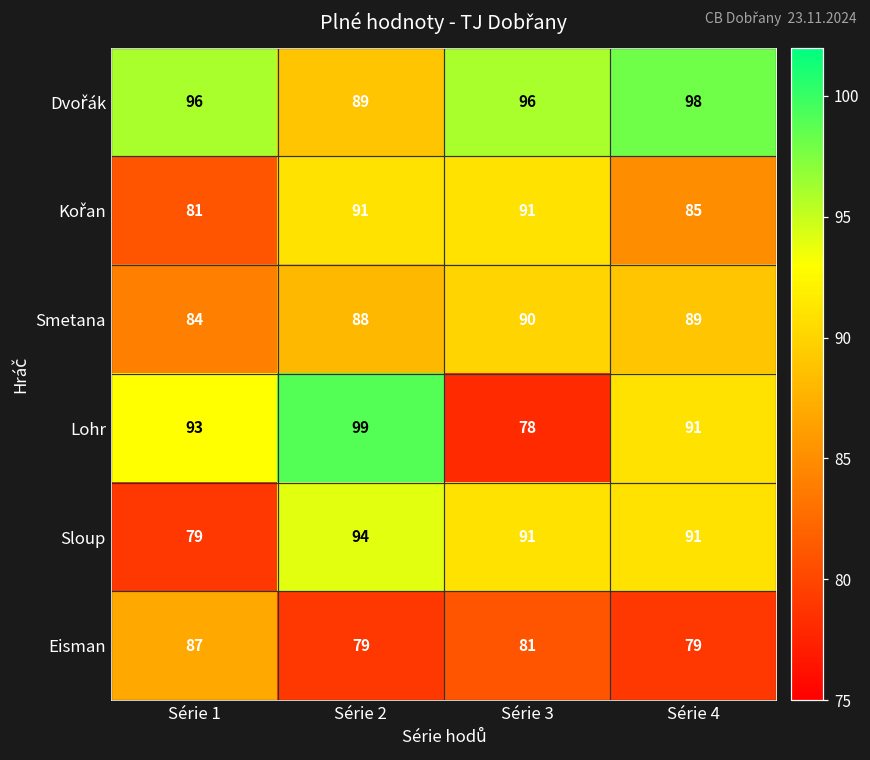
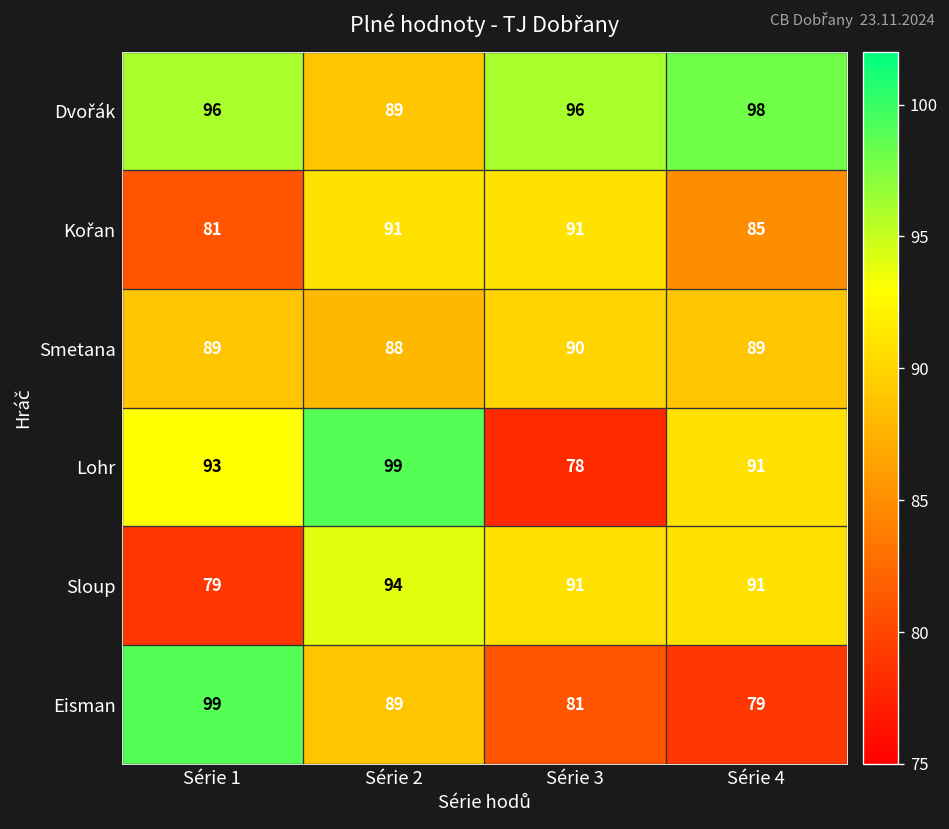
  {
    "Dvořák": {
      "Série 1": 96,
      "Série 2": 89,
      "Série 3": 96,
      "Série 4": 98
    },
    "Kořan": {
      "Série 1": 81,
      "Série 2": 91,
      "Série 3": 91,
      "Série 4": 85
    },
    "Smetana": {
-     "Série 1": 84,
+     "Série 1": 89,
      "Série 2": 88,
      "Série 3": 90,
      "Série 4": 89
    },
    "Lohr": {
      "Série 1": 93,
      "Série 2": 99,
      "Série 3": 78,
      "Série 4": 91
    },
    "Sloup": {
      "Série 1": 79,
      "Série 2": 94,
      "Série 3": 91,
      "Série 4": 91
    },
    "Eisman": {
-     "Série 1": 87,
-     "Série 2": 79,
+     "Série 1": 99,
+     "Série 2": 89,
      "Série 3": 81,
      "Série 4": 79
    }
  }
